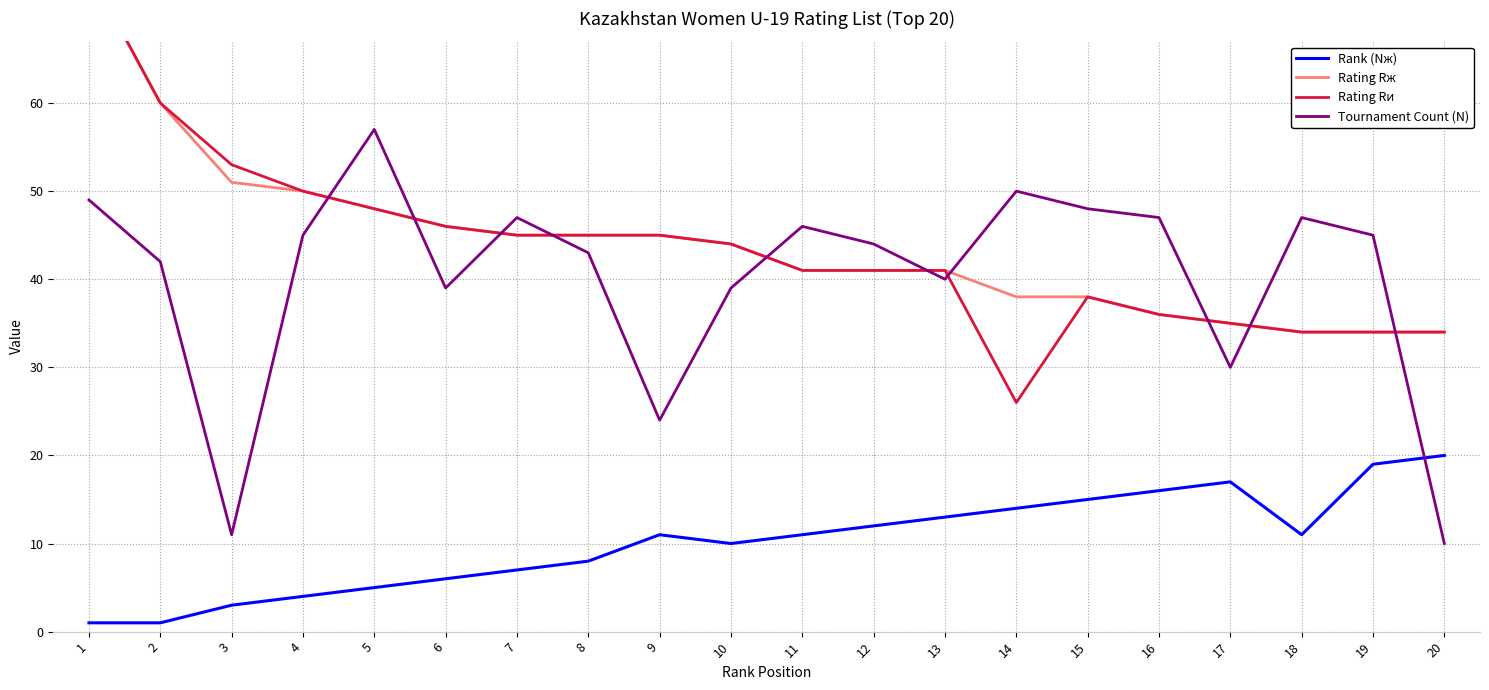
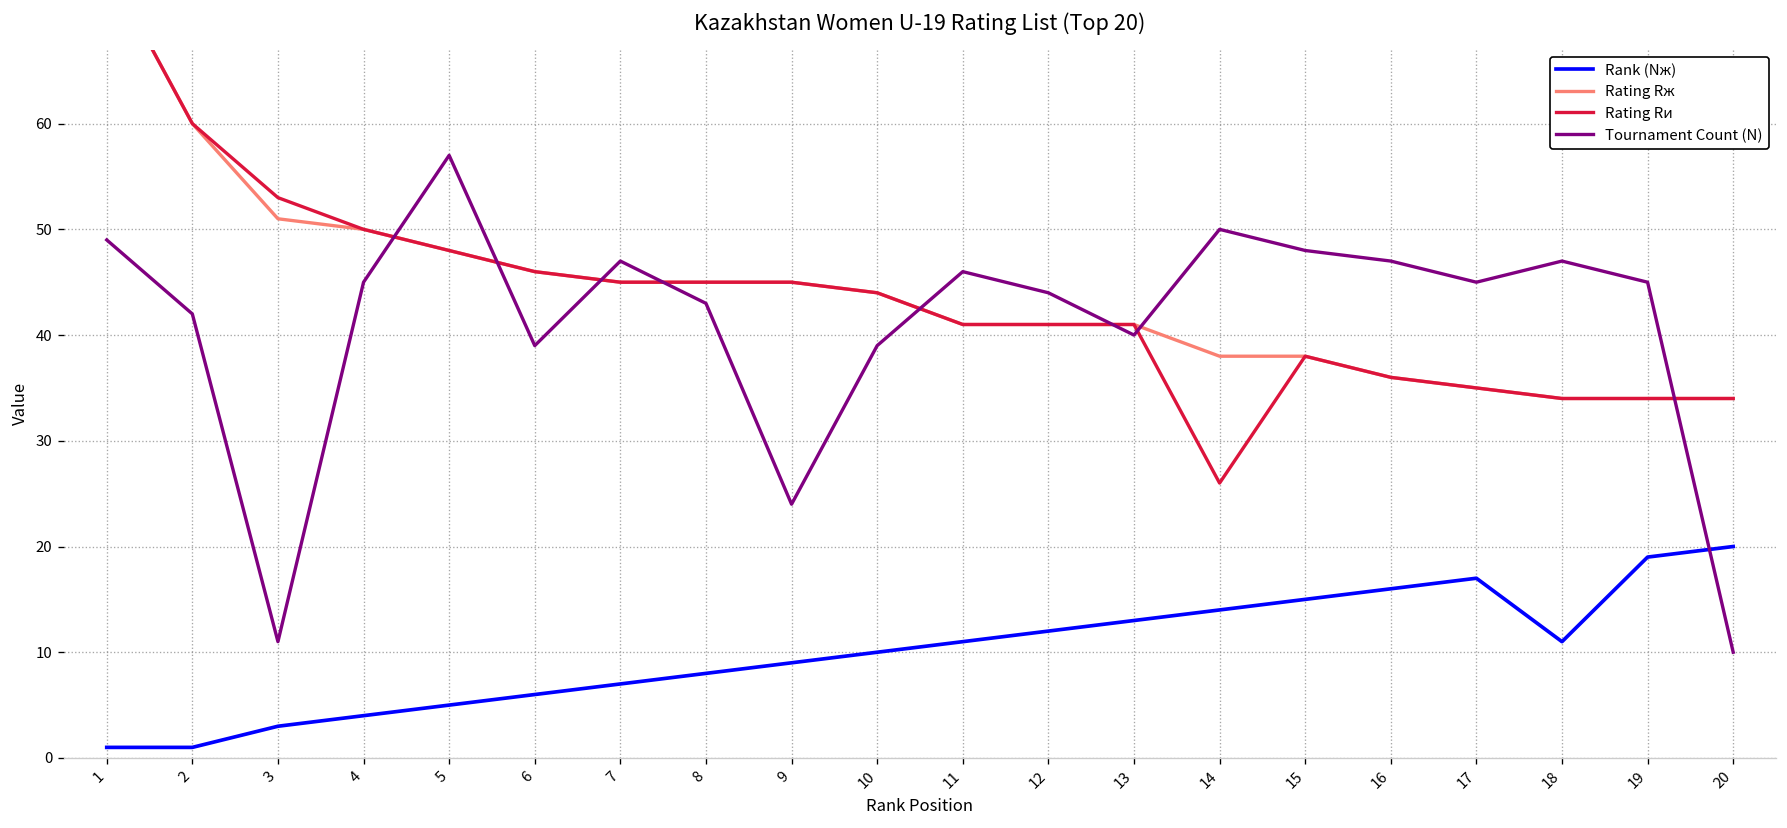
  {
    "Rank (Nж)": {
      "1": 1,
      "2": 1,
      "3": 3,
      "4": 4,
      "5": 5,
      "6": 6,
      "7": 7,
      "8": 8,
-     "9": 11,
+     "9": 9,
      "10": 10,
      "11": 11,
      "12": 12,
      "13": 13,
      "14": 14,
      "15": 15,
      "16": 16,
      "17": 17,
      "18": 11,
      "19": 19,
      "20": 20
    },
    "Rating Rж": {
      "3": 51,
      "14": 38
    },
    "Rating Rи": {
      "3": 53,
      "14": 26
    },
    "Tournament Count (N)": {
      "1": 49,
      "2": 42,
      "3": 11,
      "4": 45,
      "5": 57,
      "6": 39,
      "7": 47,
      "8": 43,
      "9": 24,
      "10": 39,
      "11": 46,
      "12": 44,
      "13": 40,
      "14": 50,
      "15": 48,
      "16": 47,
-     "17": 30,
+     "17": 45,
      "18": 47,
      "19": 45,
      "20": 10
    }
  }
